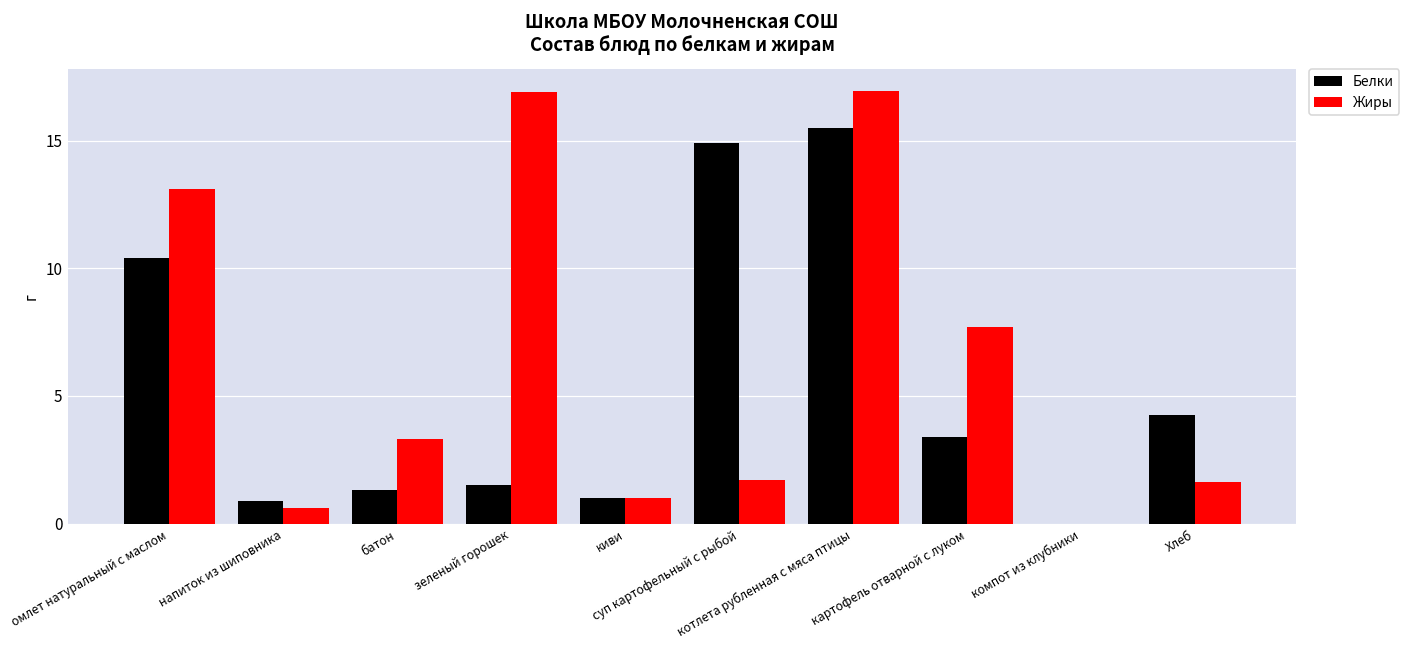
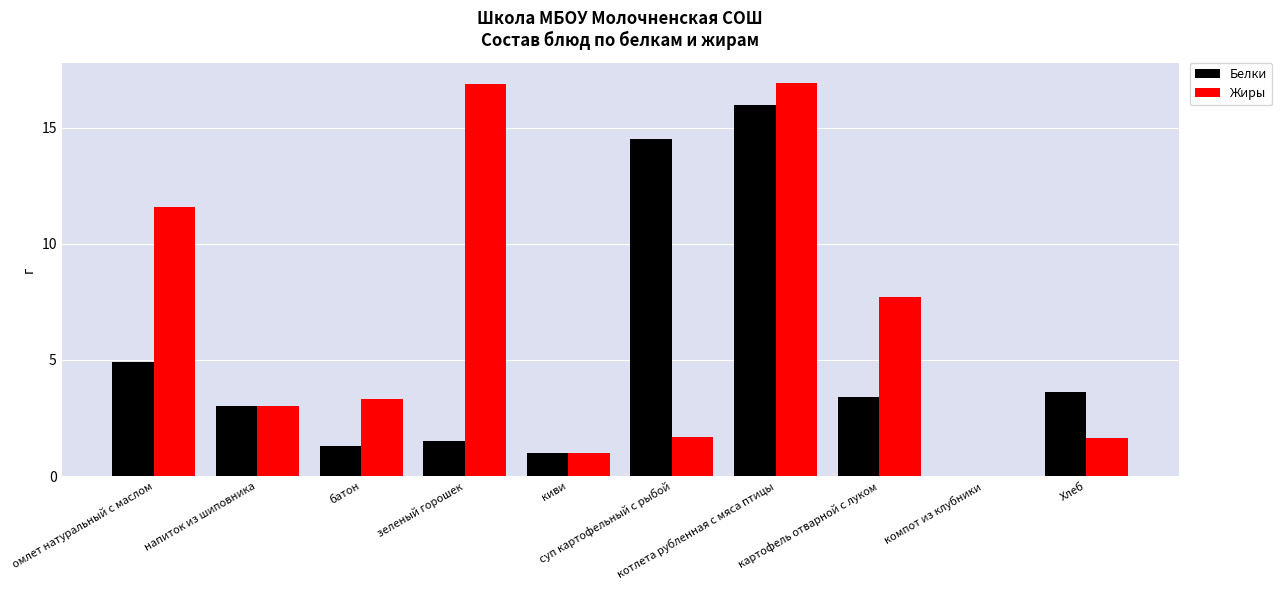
  {
    "Белки": {
-     "омлет натуральный с маслом": 10.4,
-     "напиток из шиповника": 0.9,
+     "омлет натуральный с маслом": 4.9,
+     "напиток из шиповника": 3.0,
      "батон": 1.3,
      "зеленый горошек": 1.5,
      "киви": 1.0,
-     "суп картофельный с рыбой": 14.9,
-     "котлета рубленная с мяса птицы": 15.5,
+     "суп картофельный с рыбой": 14.5,
+     "котлета рубленная с мяса птицы": 16.0,
      "картофель отварной с луком": 3.4,
      "компот из клубники": 0.0,
-     "Хлеб": 4.3
+     "Хлеб": 3.6
    },
    "Жиры": {
-     "омлет натуральный с маслом": 13.1,
-     "напиток из шиповника": 0.6,
+     "омлет натуральный с маслом": 11.6,
+     "напиток из шиповника": 3.0,
      "батон": 3.3,
      "зеленый горошек": 16.9,
      "киви": 1.0,
      "суп картофельный с рыбой": 1.7,
      "котлета рубленная с мяса птицы": 17.0,
      "картофель отварной с луком": 7.7,
      "компот из клубники": 0.0,
      "Хлеб": 1.7
    }
  }
